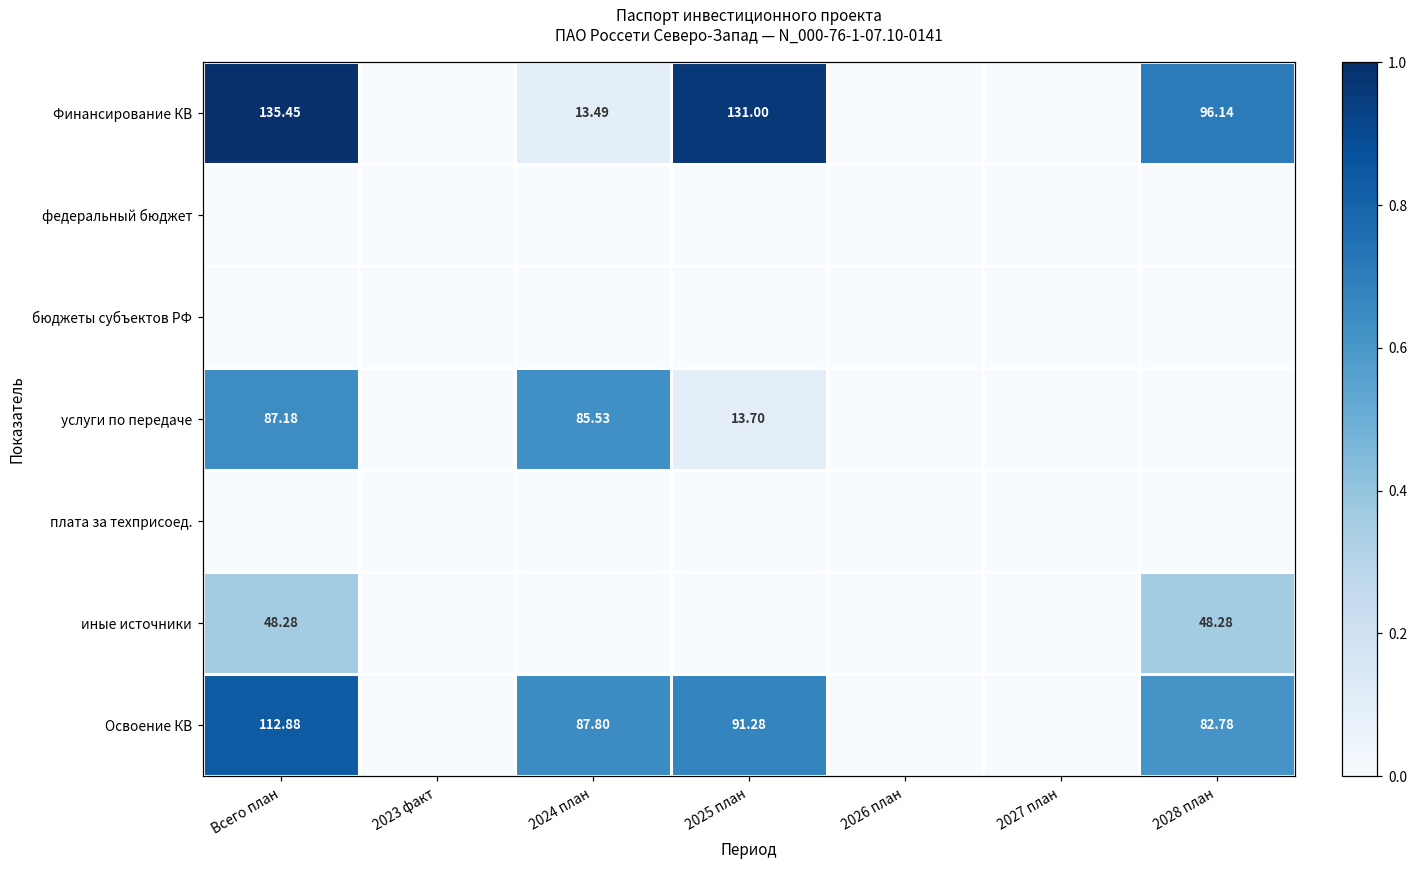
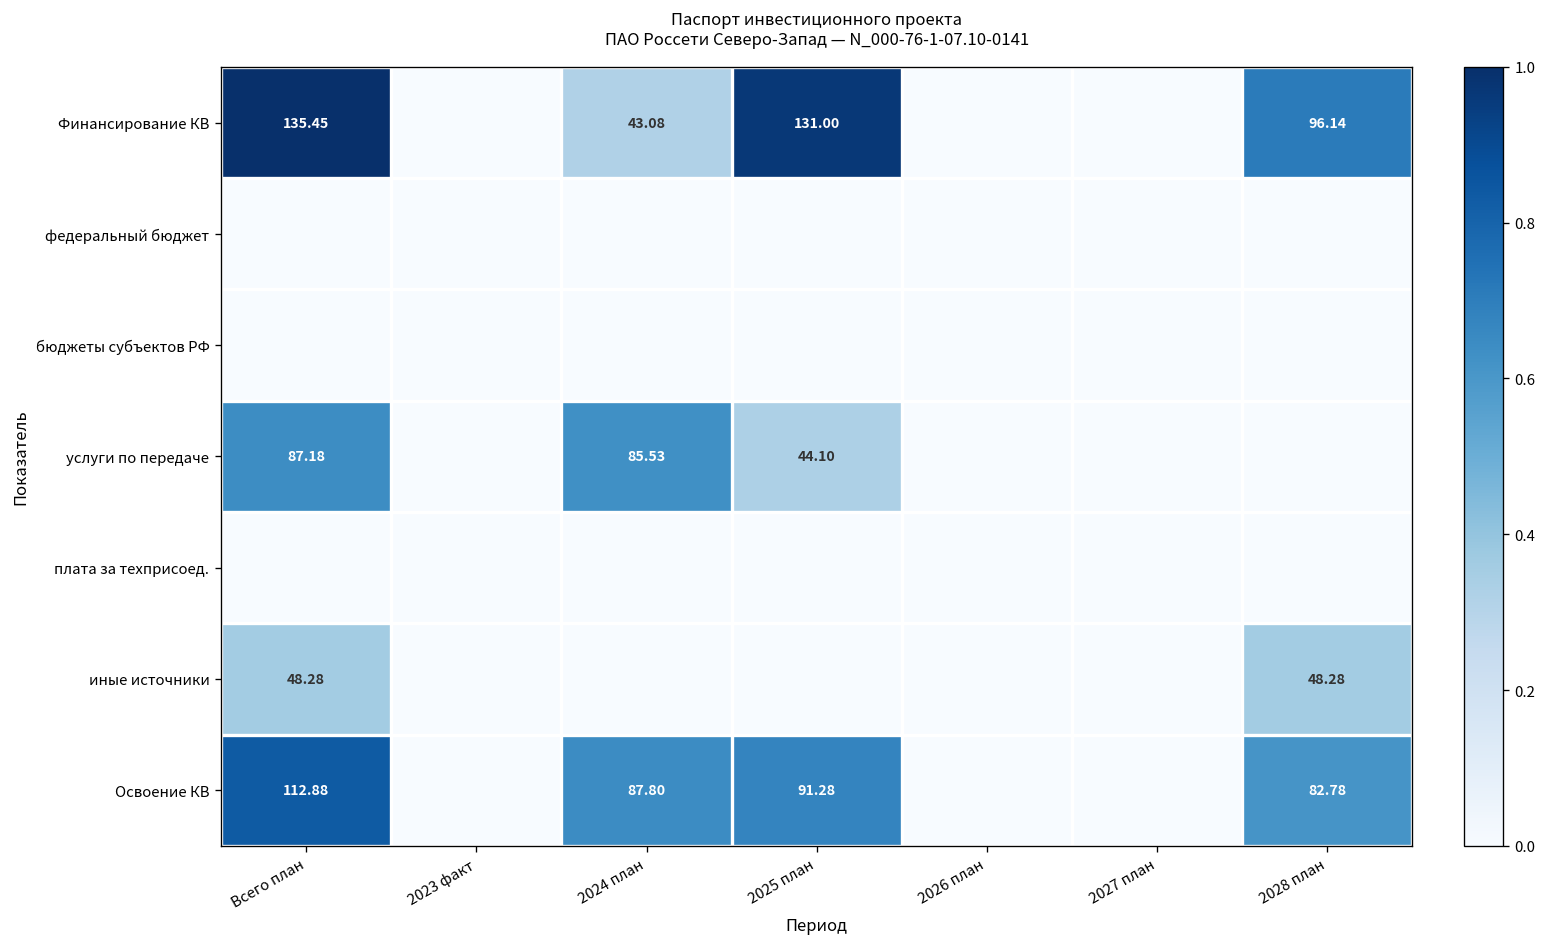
  {
    "Финансирование КВ": {
      "Всего план": 135.45,
-     "2024 план": 13.49,
+     "2024 план": 43.08,
      "2025 план": 131.00,
      "2028 план": 96.14
    },
    "услуги по передаче": {
      "Всего план": 87.18,
      "2024 план": 85.53,
-     "2025 план": 13.70
+     "2025 план": 44.10
    },
    "иные источники": {
      "Всего план": 48.28,
      "2028 план": 48.28
    },
    "Освоение КВ": {
      "Всего план": 112.88,
      "2024 план": 87.80,
      "2025 план": 91.28,
      "2028 план": 82.78
    }
  }
